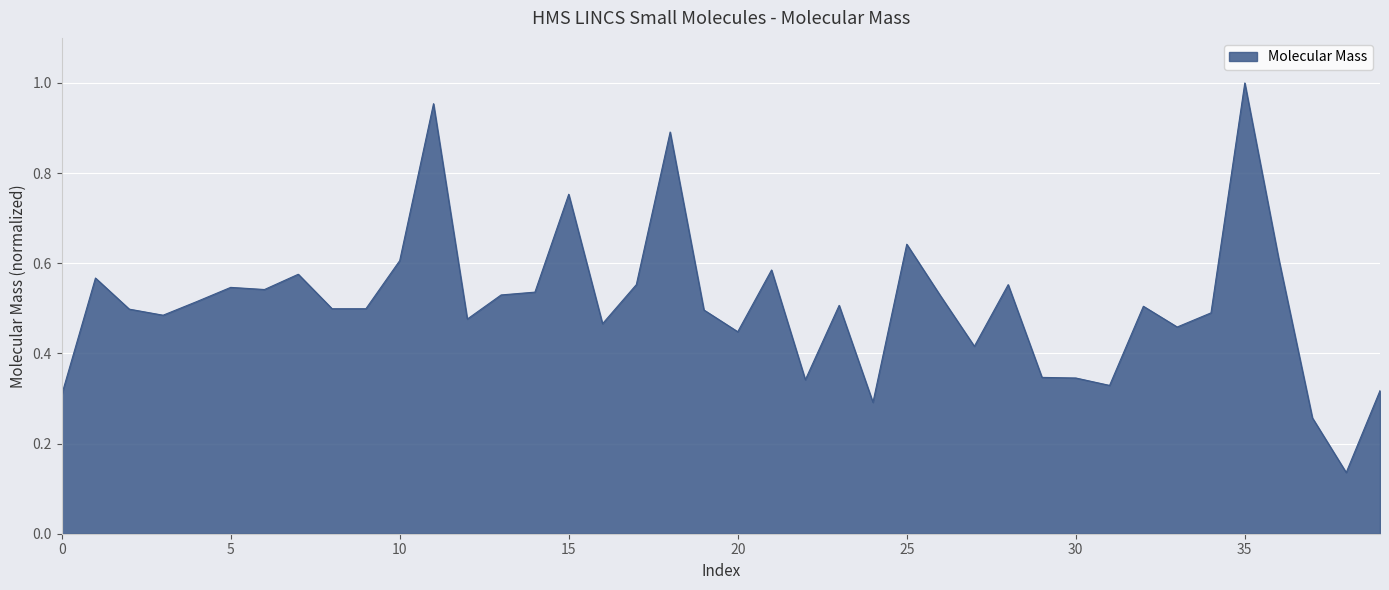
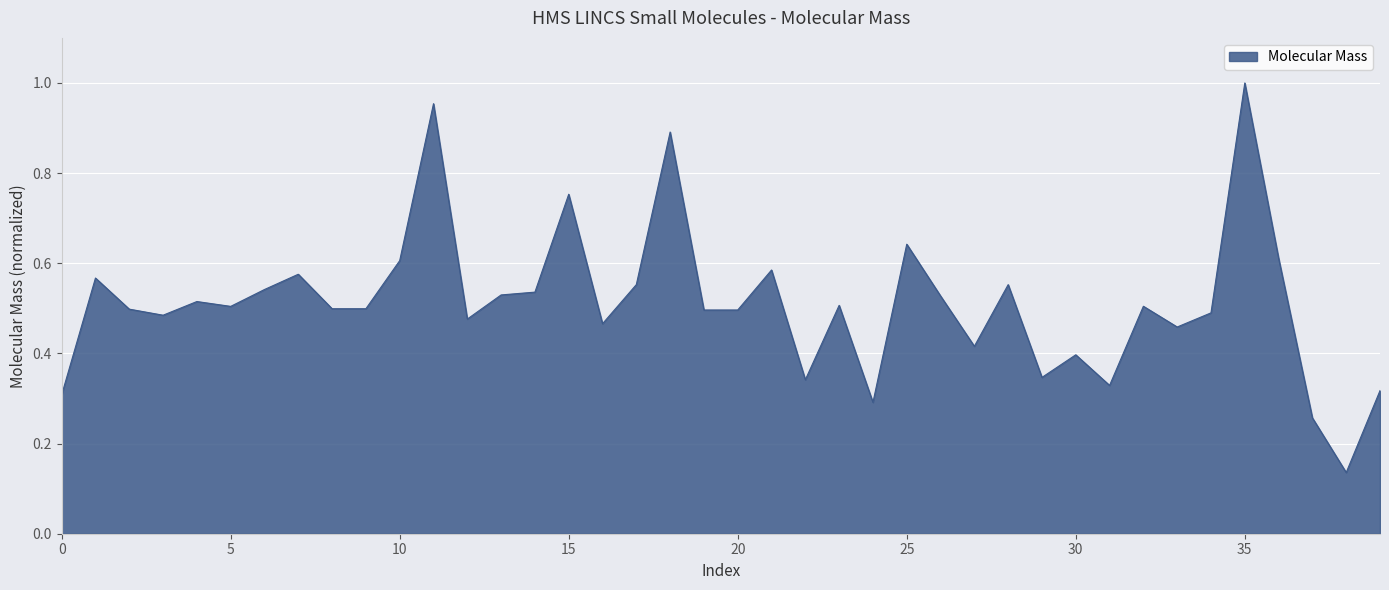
  {
    "0": 0.31,
-   "5": 0.55,
+   "5": 0.50,
    "10": 0.61,
    "15": 0.75,
-   "20": 0.45,
+   "20": 0.50,
    "25": 0.64,
-   "30": 0.35,
+   "30": 0.40,
    "35": 1.00
  }
